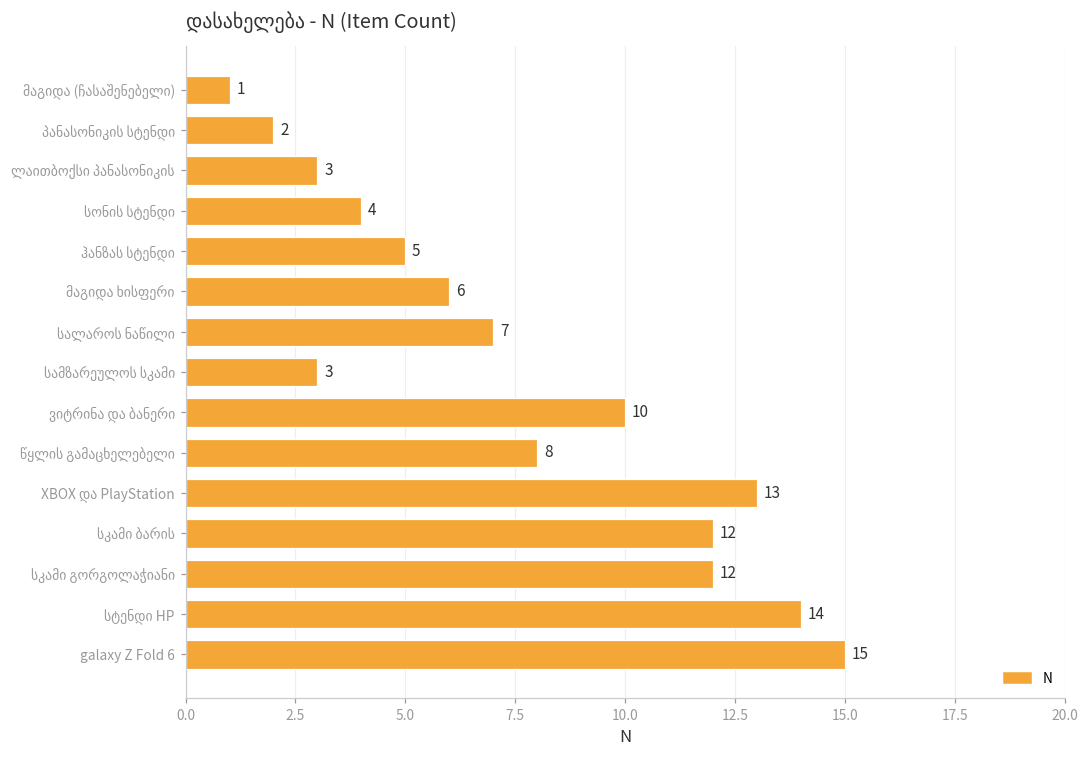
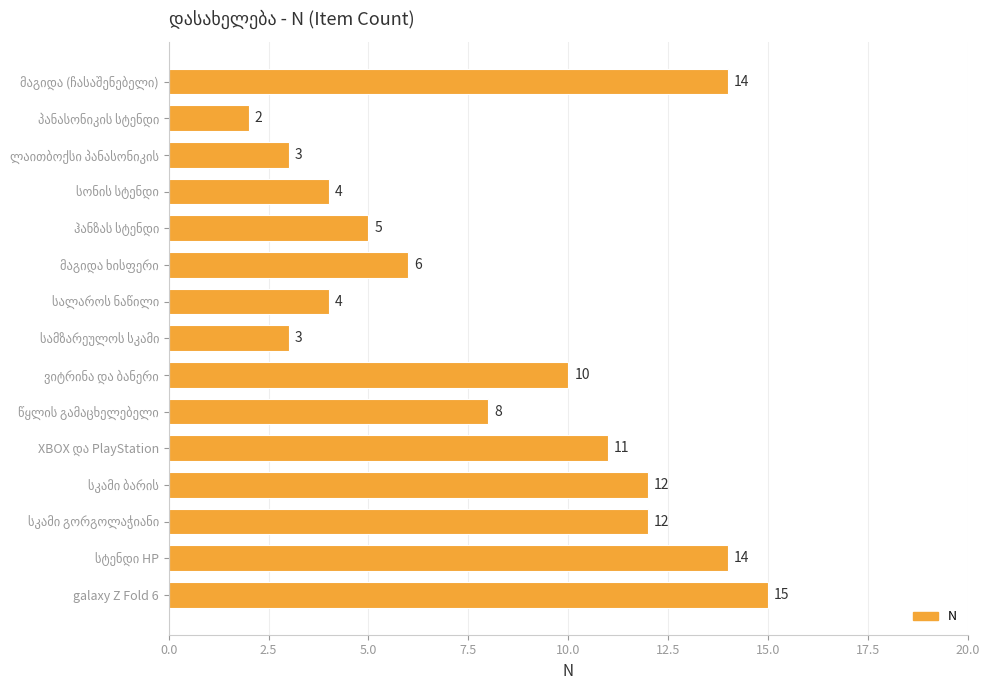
  {
-   "მაგიდა (ჩასაშენებელი)": 1,
+   "მაგიდა (ჩასაშენებელი)": 14,
    "პანასონიკის სტენდი": 2,
    "ლაითბოქსი პანასონიკის": 3,
    "სონის სტენდი": 4,
    "ჰანზას სტენდი": 5,
    "მაგიდა ხისფერი": 6,
-   "სალაროს ნაწილი": 7,
+   "სალაროს ნაწილი": 4,
    "სამზარეულოს სკამი": 3,
    "ვიტრინა და ბანერი": 10,
    "წყლის გამაცხელებელი": 8,
-   "XBOX და PlayStation": 13,
+   "XBOX და PlayStation": 11,
    "სკამი ბარის": 12,
    "სკამი გორგოლაჭიანი": 12,
    "სტენდი HP": 14,
    "galaxy Z Fold 6": 15
  }
